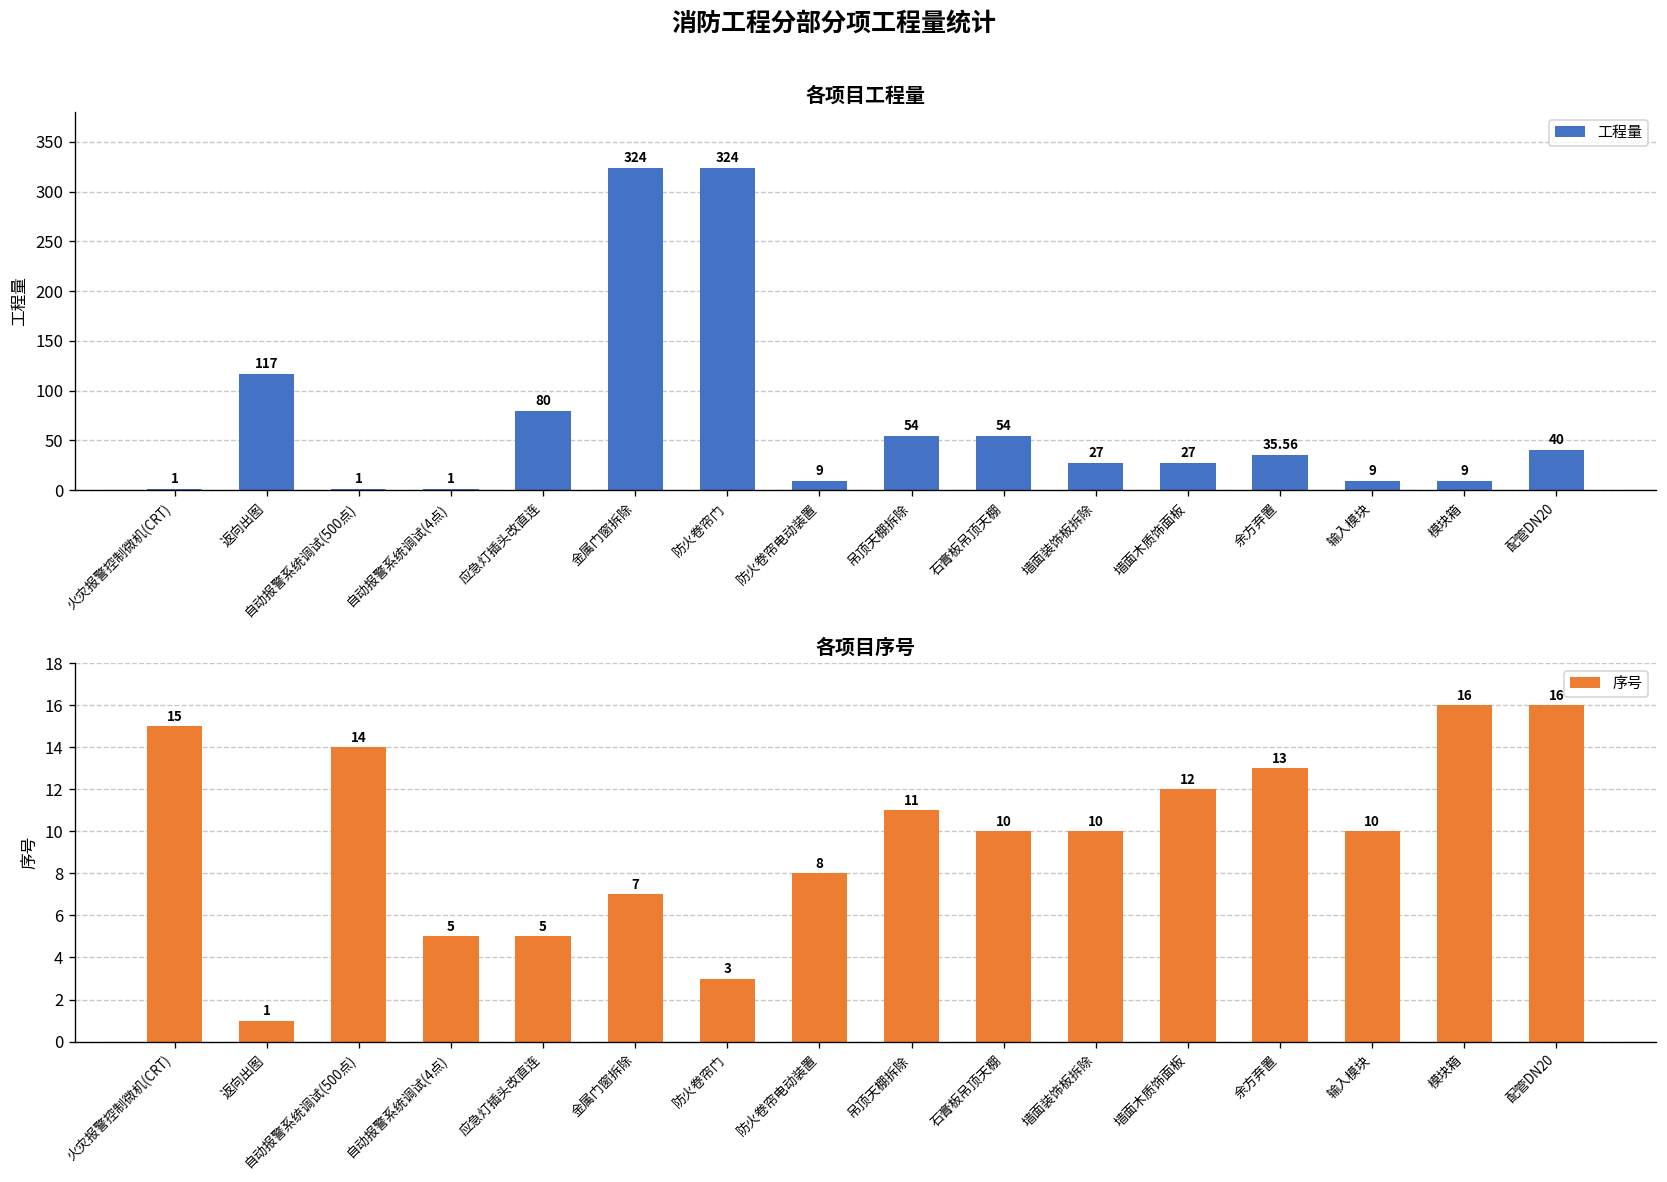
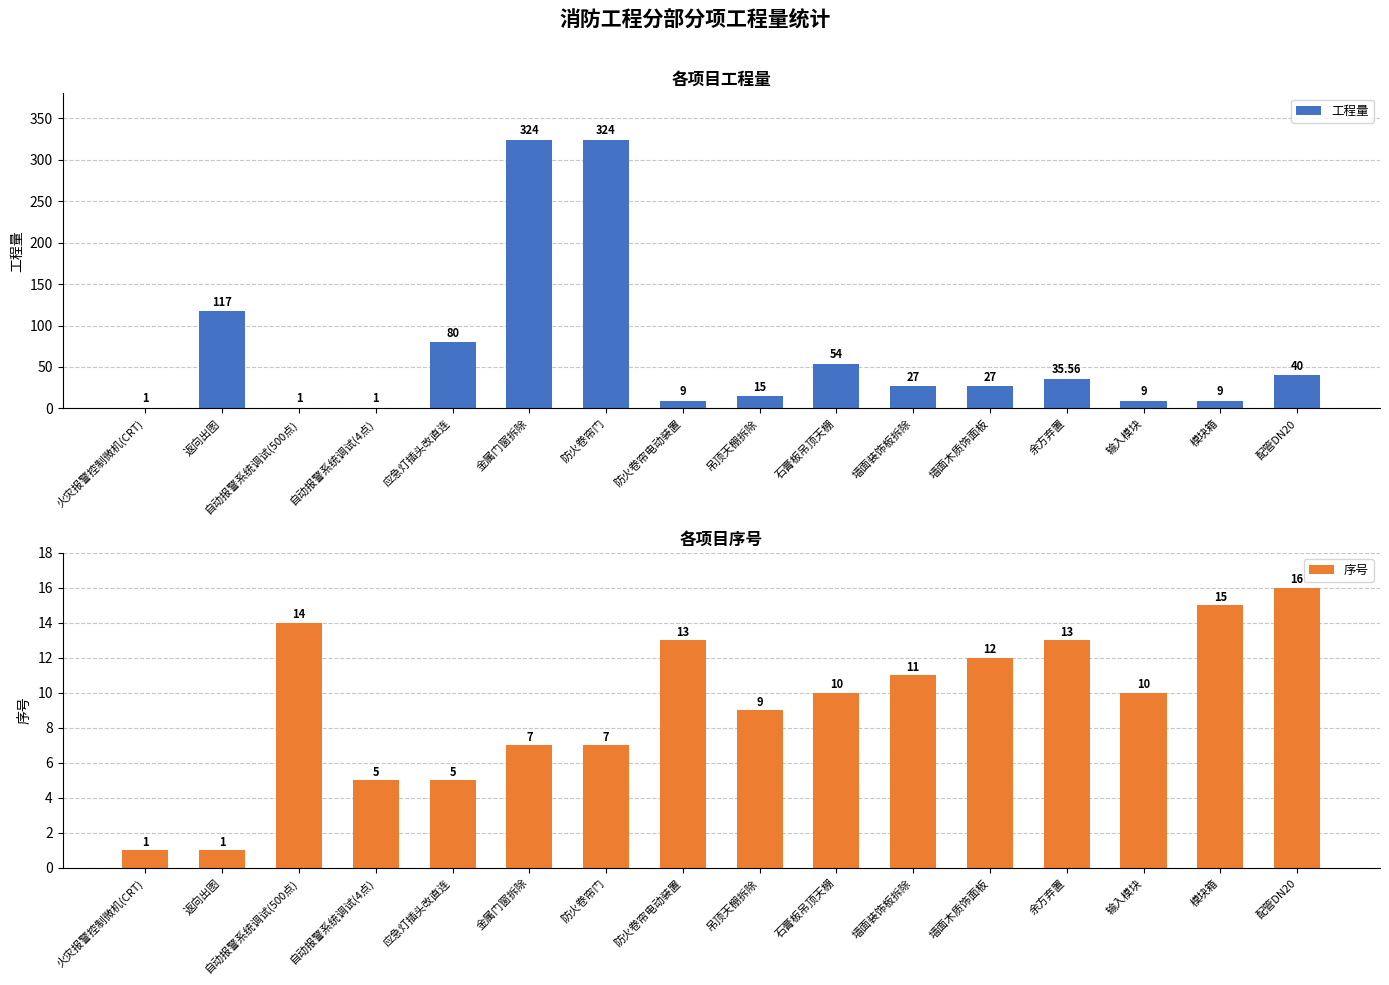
  {
    "各项目工程量": {
      "火灾报警控制微机(CRT)": 1,
      "返向出图": 117,
      "自动报警系统调试(500点)": 1,
      "自动报警系统调试(4点)": 1,
      "应急灯插头改直连": 80,
      "金属门窗拆除": 324,
      "防火卷帘门": 324,
      "防火卷帘电动装置": 9,
-     "吊顶天棚拆除": 54,
+     "吊顶天棚拆除": 15,
      "石膏板吊顶天棚": 54,
      "墙面装饰板拆除": 27,
      "墙面木质饰面板": 27,
      "余方弃置": 35.56,
      "输入模块": 9,
      "模块箱": 9,
      "配管DN20": 40
    },
    "各项目序号": {
-     "火灾报警控制微机(CRT)": 15,
+     "火灾报警控制微机(CRT)": 1,
      "返向出图": 1,
      "自动报警系统调试(500点)": 14,
      "自动报警系统调试(4点)": 5,
      "应急灯插头改直连": 5,
      "金属门窗拆除": 7,
-     "防火卷帘门": 3,
-     "防火卷帘电动装置": 8,
-     "吊顶天棚拆除": 11,
+     "防火卷帘门": 7,
+     "防火卷帘电动装置": 13,
+     "吊顶天棚拆除": 9,
      "石膏板吊顶天棚": 10,
-     "墙面装饰板拆除": 10,
+     "墙面装饰板拆除": 11,
      "墙面木质饰面板": 12,
      "余方弃置": 13,
      "输入模块": 10,
-     "模块箱": 16,
+     "模块箱": 15,
      "配管DN20": 16
    }
  }
